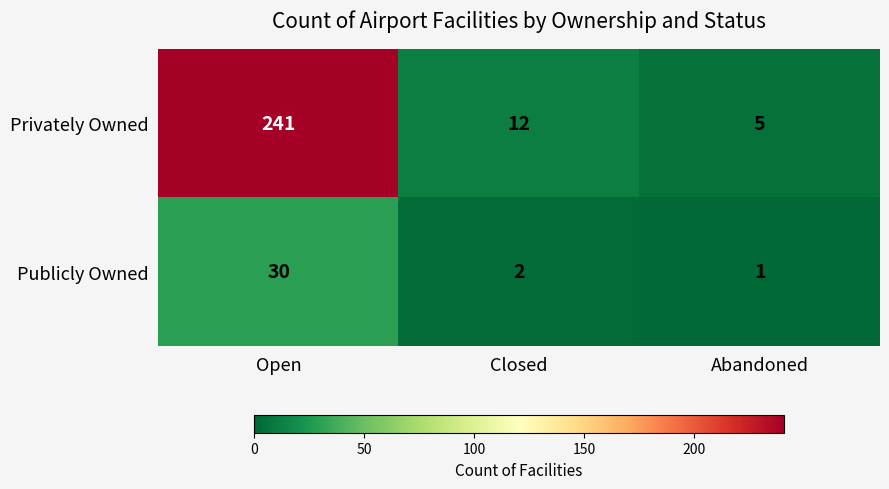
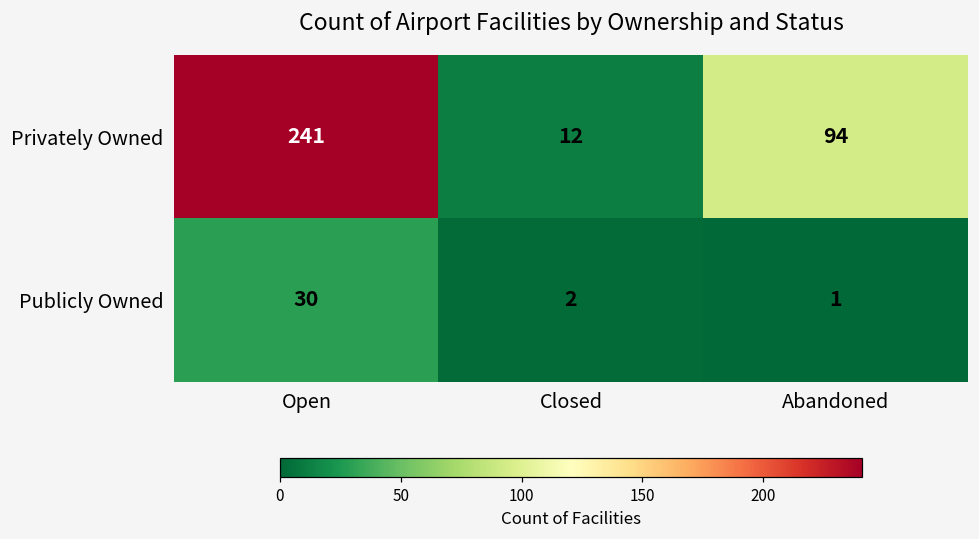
  {
    "Privately Owned": {
      "Open": 241,
      "Closed": 12,
-     "Abandoned": 5
+     "Abandoned": 94
    },
    "Publicly Owned": {
      "Open": 30,
      "Closed": 2,
      "Abandoned": 1
    }
  }
